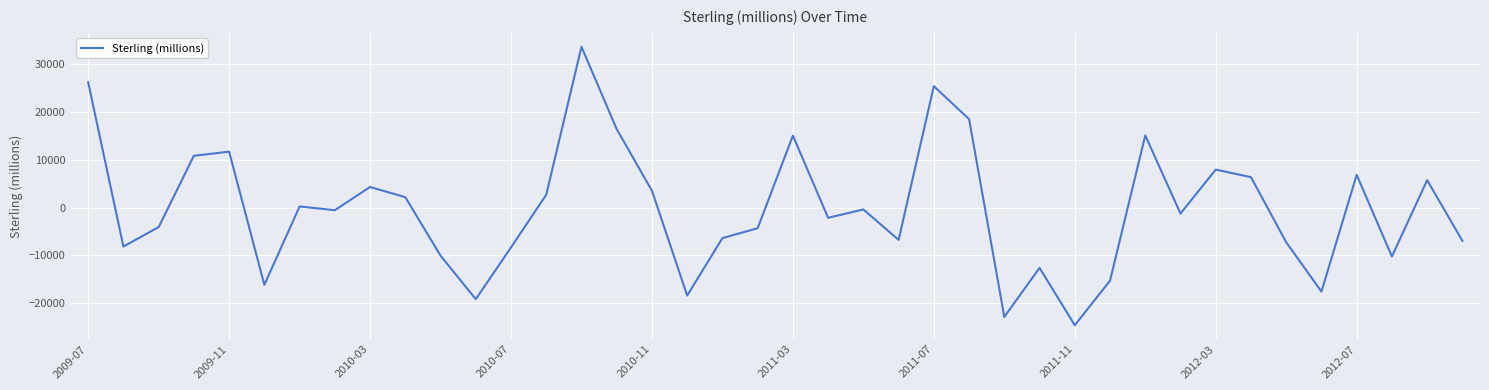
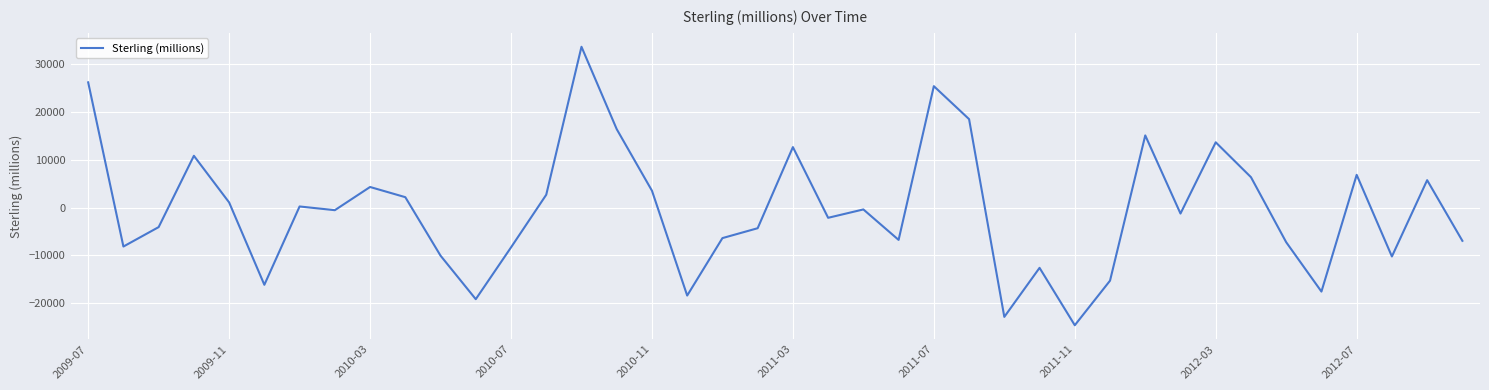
  {
    "2009-07": 26000,
-   "2009-11": 12000,
+   "2009-11": 1000,
    "2010-03": 4000,
    "2010-07": -8000,
    "2010-11": 4000,
-   "2011-03": 15000,
+   "2011-03": 13000,
    "2011-07": 25000,
    "2011-11": -25000,
-   "2012-03": 8000,
+   "2012-03": 14000,
    "2012-07": 7000
  }
